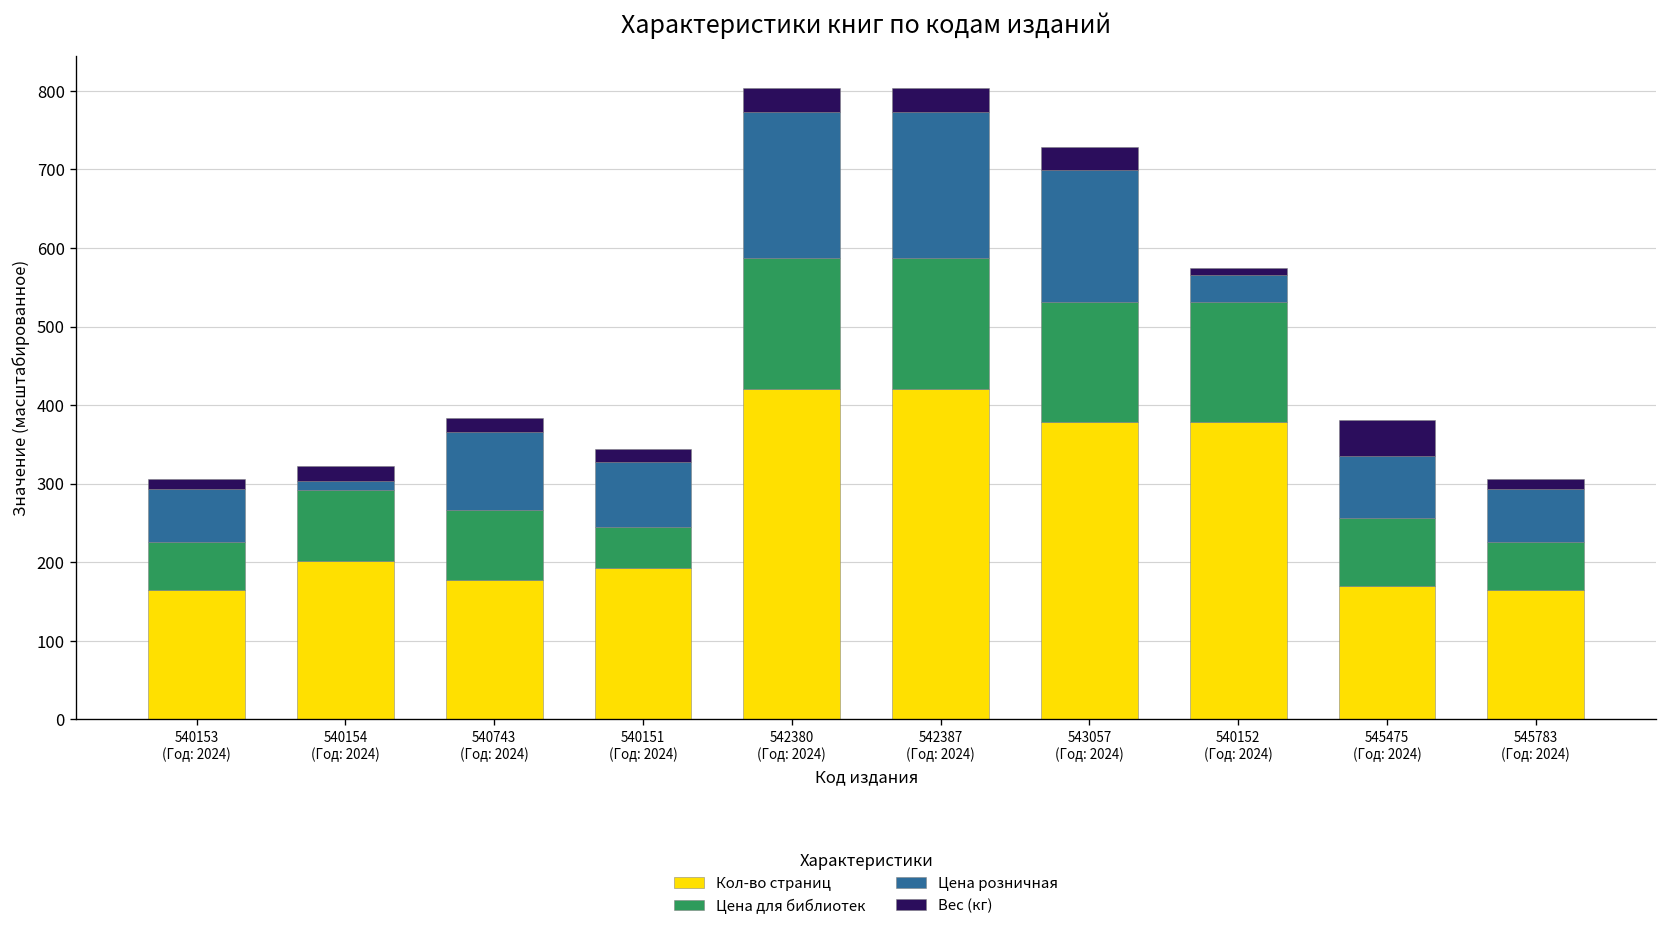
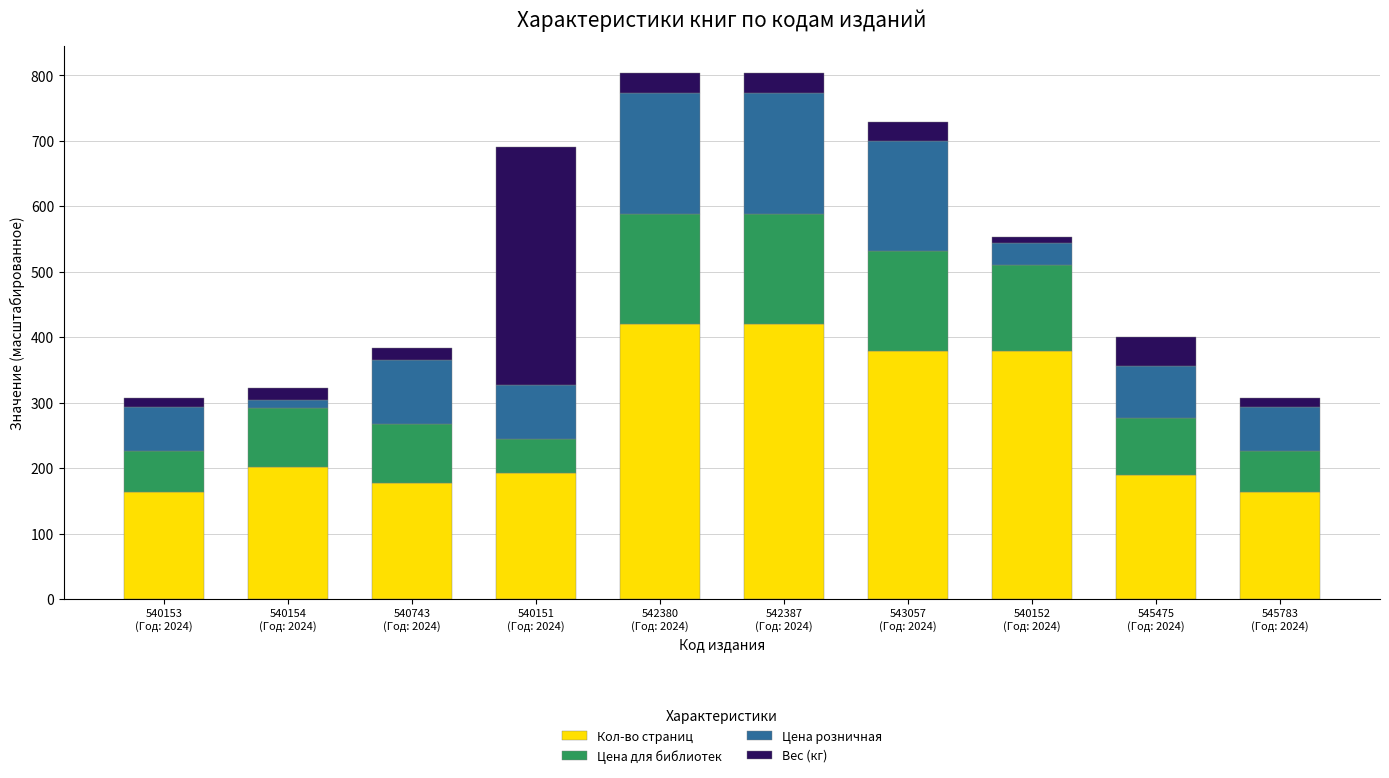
  {
    "Кол-во страниц": {
      "540153 (Год: 2024)": 160,
      "540154 (Год: 2024)": 200,
      "540743 (Год: 2024)": 180,
      "540151 (Год: 2024)": 190,
      "542380 (Год: 2024)": 420,
      "542387 (Год: 2024)": 420,
      "543057 (Год: 2024)": 380,
      "540152 (Год: 2024)": 380,
-     "545475 (Год: 2024)": 170,
+     "545475 (Год: 2024)": 190,
      "545783 (Год: 2024)": 160
    },
    "Цена для библиотек": {
      "540153 (Год: 2024)": 60,
      "540154 (Год: 2024)": 90,
      "540743 (Год: 2024)": 90,
      "540151 (Год: 2024)": 50,
      "542380 (Год: 2024)": 170,
      "542387 (Год: 2024)": 170,
      "543057 (Год: 2024)": 150,
-     "540152 (Год: 2024)": 150,
+     "540152 (Год: 2024)": 130,
      "545475 (Год: 2024)": 90,
      "545783 (Год: 2024)": 60
    },
    "Цена розничная": {
      "540153 (Год: 2024)": 70,
      "540154 (Год: 2024)": 10,
      "540743 (Год: 2024)": 100,
      "540151 (Год: 2024)": 80,
      "542380 (Год: 2024)": 180,
      "542387 (Год: 2024)": 180,
      "543057 (Год: 2024)": 170,
      "540152 (Год: 2024)": 30,
      "545475 (Год: 2024)": 80,
      "545783 (Год: 2024)": 70
    },
    "Вес (кг)": {
      "540153 (Год: 2024)": 10,
      "540154 (Год: 2024)": 20,
      "540743 (Год: 2024)": 20,
-     "540151 (Год: 2024)": 20,
+     "540151 (Год: 2024)": 360,
      "542380 (Год: 2024)": 30,
      "542387 (Год: 2024)": 30,
      "543057 (Год: 2024)": 30,
      "540152 (Год: 2024)": 10,
      "545475 (Год: 2024)": 50,
      "545783 (Год: 2024)": 10
    }
  }
